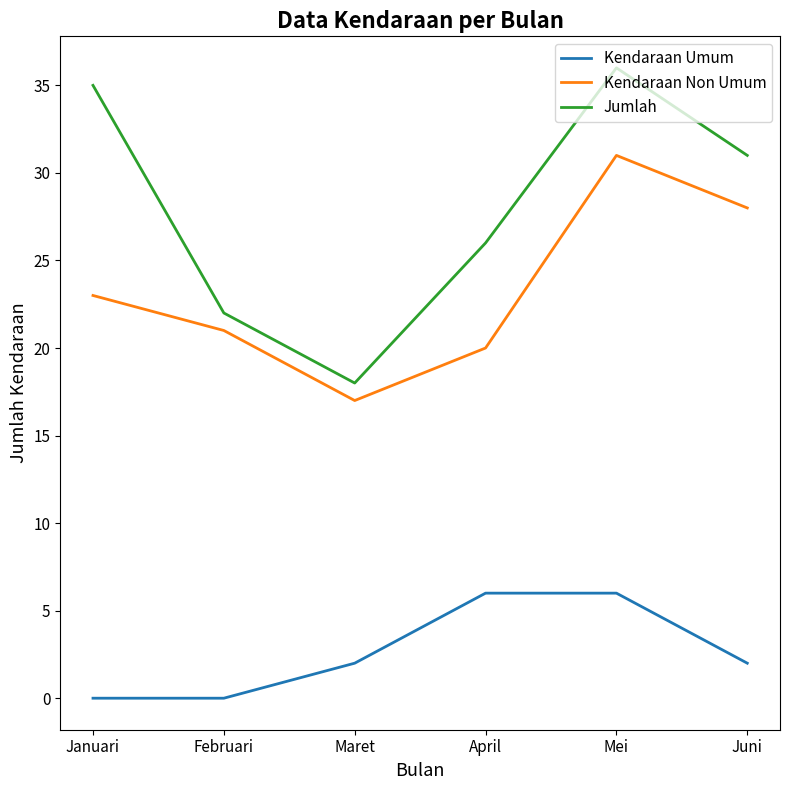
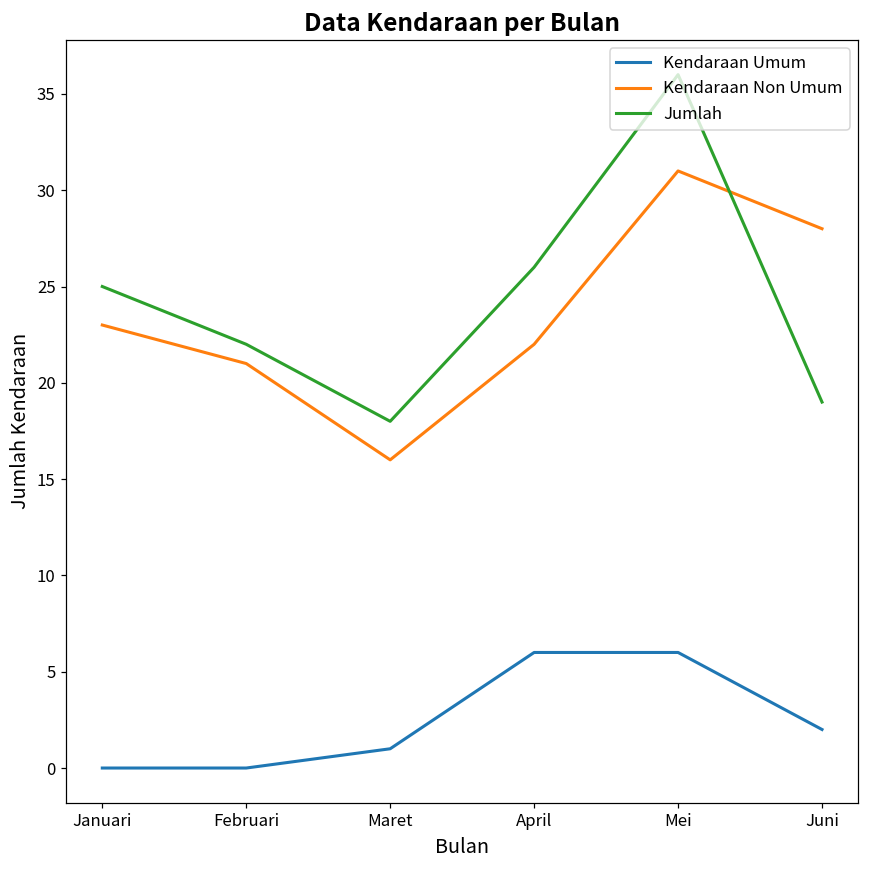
  {
    "Kendaraan Umum": {
      "Januari": 0,
      "Februari": 0,
-     "Maret": 2,
+     "Maret": 1,
      "April": 6,
      "Mei": 6,
      "Juni": 2
    },
    "Kendaraan Non Umum": {
      "Januari": 23,
      "Februari": 21,
-     "Maret": 17,
-     "April": 20,
+     "Maret": 16,
+     "April": 22,
      "Mei": 31,
      "Juni": 28
    },
    "Jumlah": {
-     "Januari": 35,
+     "Januari": 25,
      "Februari": 22,
      "Maret": 18,
      "April": 26,
-     "Juni": 31
+     "Juni": 19
    }
  }
